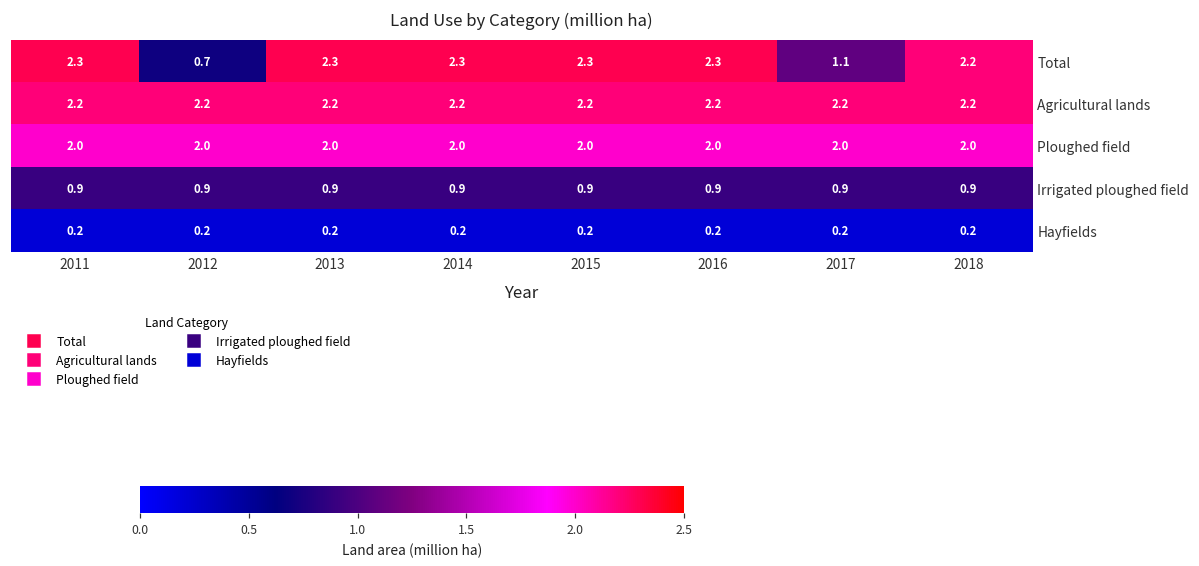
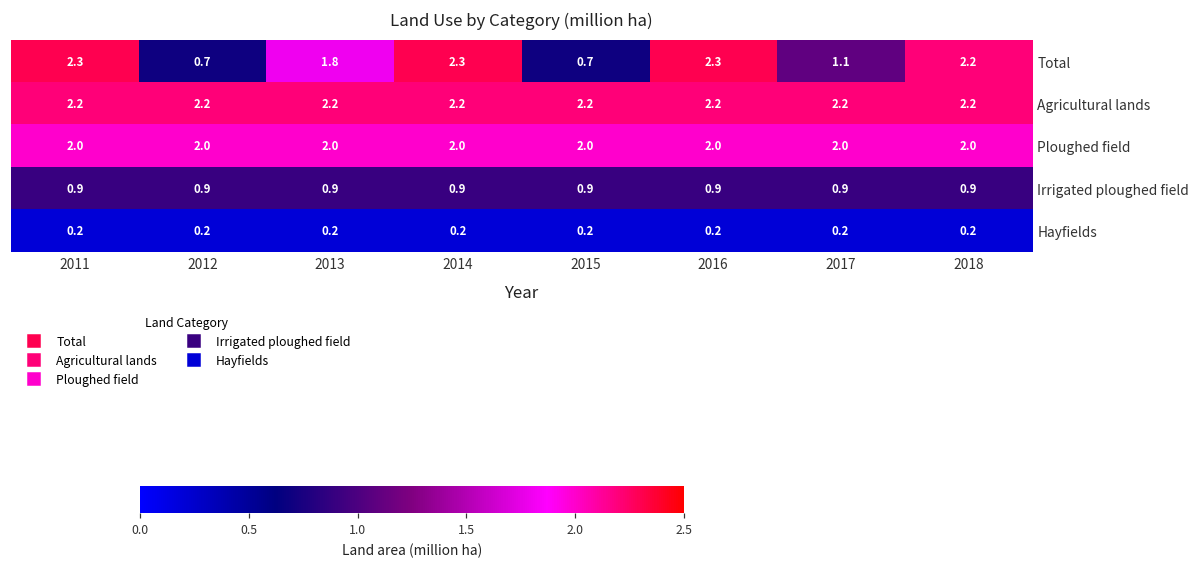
  {
    "Total": {
      "2011": 2.3,
      "2012": 0.7,
-     "2013": 2.3,
+     "2013": 1.8,
      "2014": 2.3,
-     "2015": 2.3,
+     "2015": 0.7,
      "2016": 2.3,
      "2017": 1.1,
      "2018": 2.2
    },
    "Agricultural lands": {
      "2011": 2.2,
      "2012": 2.2,
      "2013": 2.2,
      "2014": 2.2,
      "2015": 2.2,
      "2016": 2.2,
      "2017": 2.2,
      "2018": 2.2
    },
    "Ploughed field": {
      "2011": 2.0,
      "2012": 2.0,
      "2013": 2.0,
      "2014": 2.0,
      "2015": 2.0,
      "2016": 2.0,
      "2017": 2.0,
      "2018": 2.0
    },
    "Irrigated ploughed field": {
      "2011": 0.9,
      "2012": 0.9,
      "2013": 0.9,
      "2014": 0.9,
      "2015": 0.9,
      "2016": 0.9,
      "2017": 0.9,
      "2018": 0.9
    },
    "Hayfields": {
      "2011": 0.2,
      "2012": 0.2,
      "2013": 0.2,
      "2014": 0.2,
      "2015": 0.2,
      "2016": 0.2,
      "2017": 0.2,
      "2018": 0.2
    }
  }
